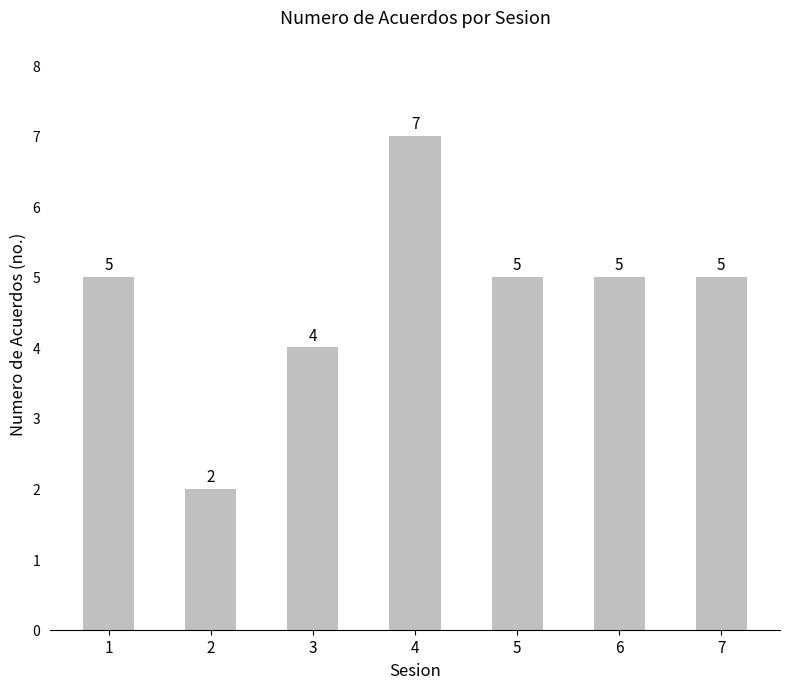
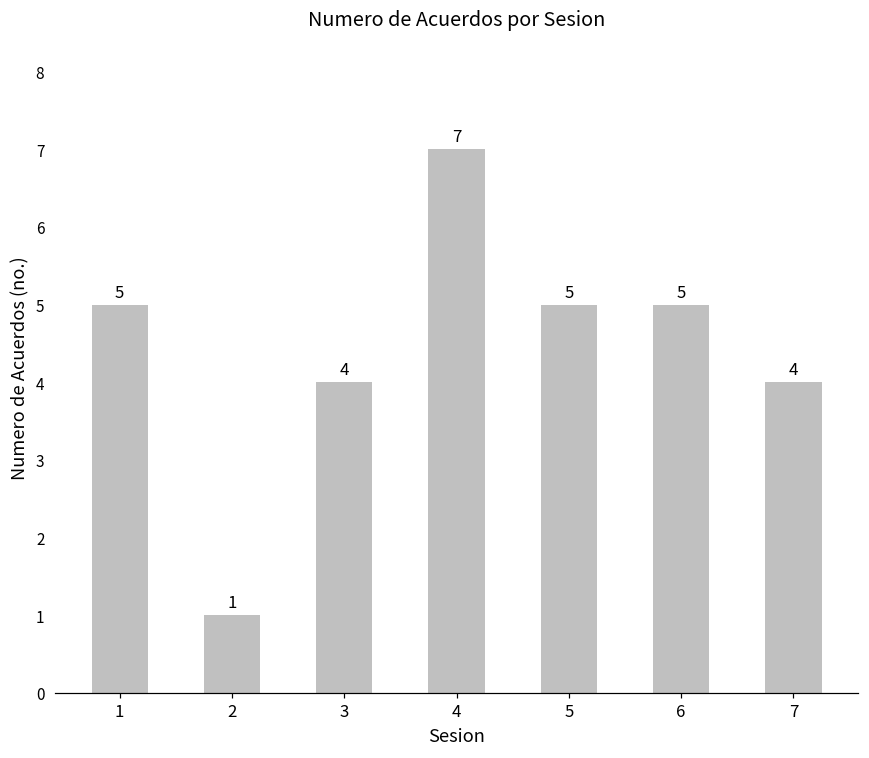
  {
    "1": 5,
-   "2": 2,
+   "2": 1,
    "3": 4,
    "4": 7,
    "5": 5,
    "6": 5,
-   "7": 5
+   "7": 4
  }
